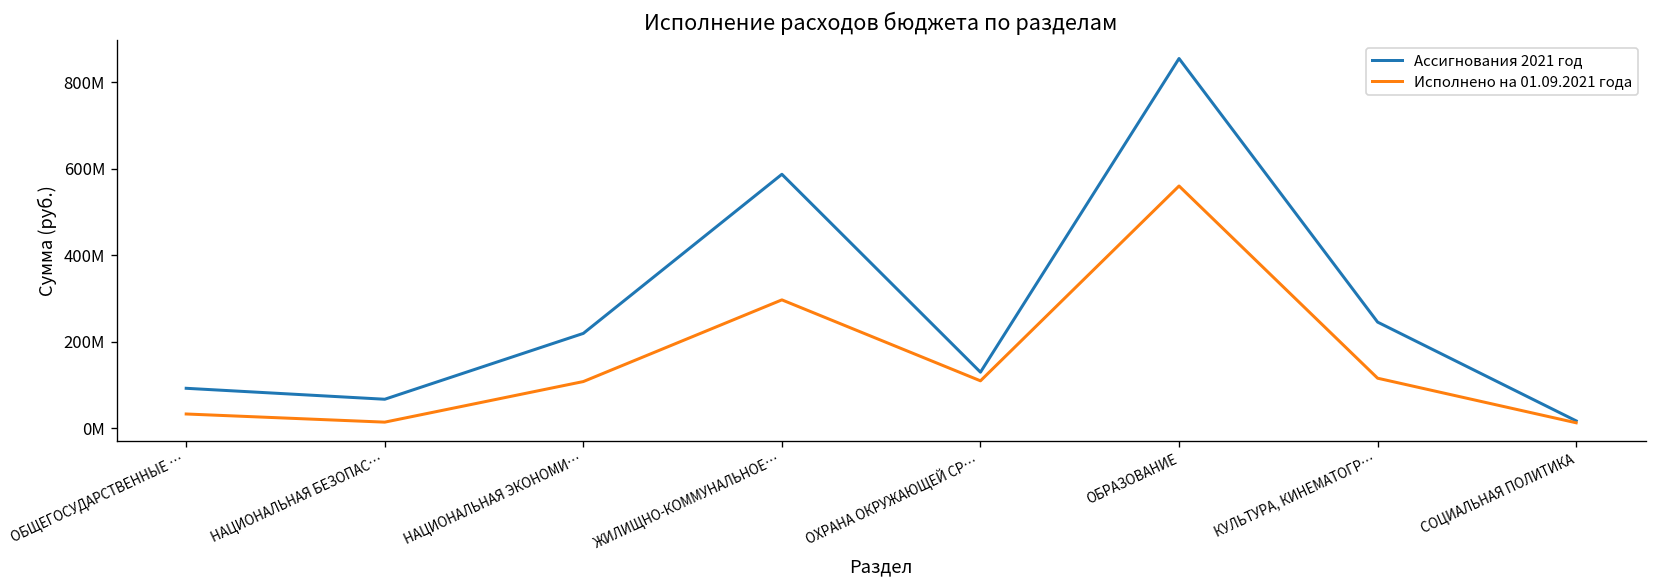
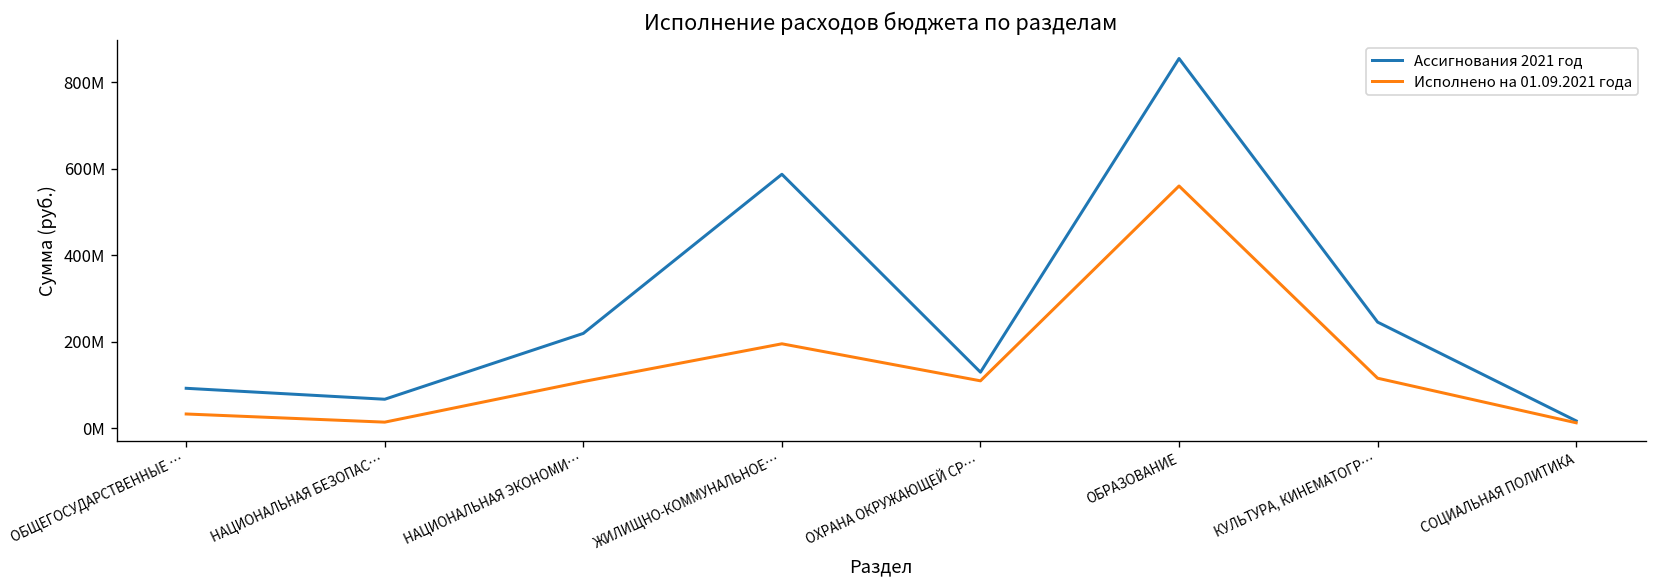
  {
    "Ассигнования 2021 год": {
      "ОБЩЕГОСУДАРСТВЕННЫЕ …": 90000000,
      "НАЦИОНАЛЬНАЯ БЕЗОПАС…": 70000000,
      "НАЦИОНАЛЬНАЯ ЭКОНОМИ…": 220000000,
      "ЖИЛИЩНО-КОММУНАЛЬНОЕ…": 590000000,
      "ОХРАНА ОКРУЖАЮЩЕЙ СР…": 130000000,
      "ОБРАЗОВАНИЕ": 860000000,
      "КУЛЬТУРА, КИНЕМАТОГР…": 250000000
    },
    "Исполнено на 01.09.2021 года": {
      "ОБЩЕГОСУДАРСТВЕННЫЕ …": 30000000,
      "НАЦИОНАЛЬНАЯ БЕЗОПАС…": 10000000,
      "НАЦИОНАЛЬНАЯ ЭКОНОМИ…": 110000000,
-     "ЖИЛИЩНО-КОММУНАЛЬНОЕ…": 300000000,
+     "ЖИЛИЩНО-КОММУНАЛЬНОЕ…": 200000000,
      "ОХРАНА ОКРУЖАЮЩЕЙ СР…": 110000000,
      "ОБРАЗОВАНИЕ": 560000000,
      "КУЛЬТУРА, КИНЕМАТОГР…": 120000000
    }
  }
